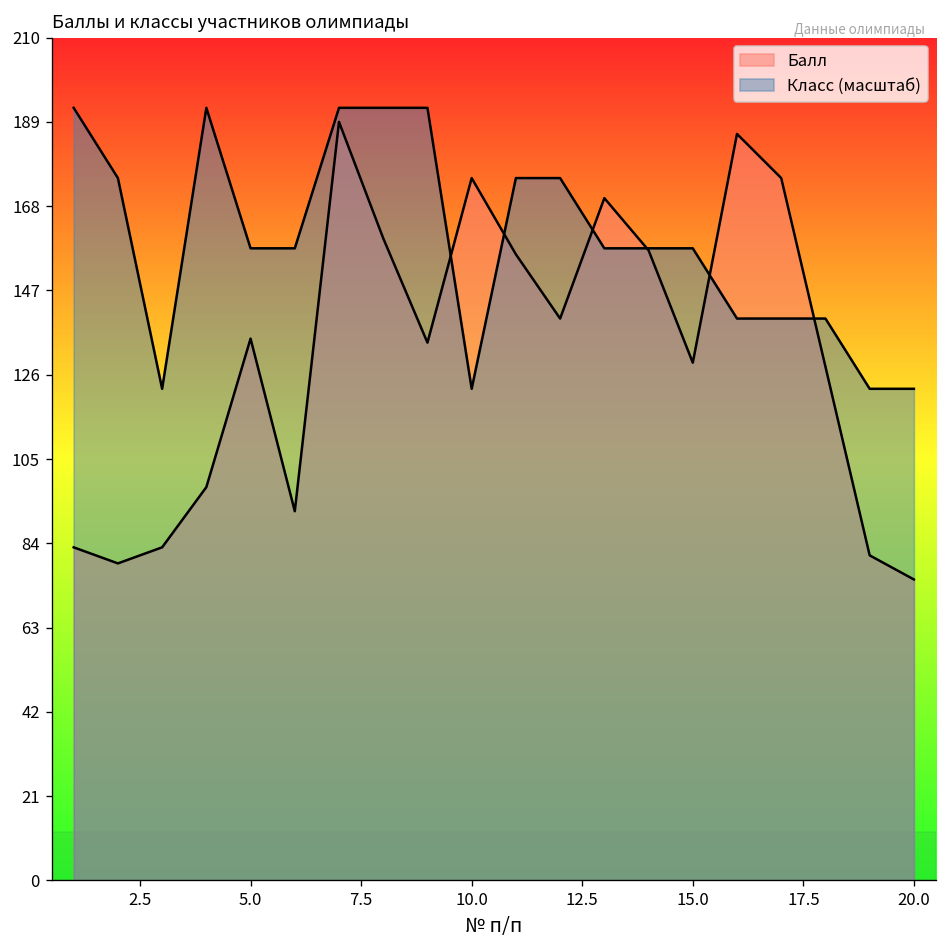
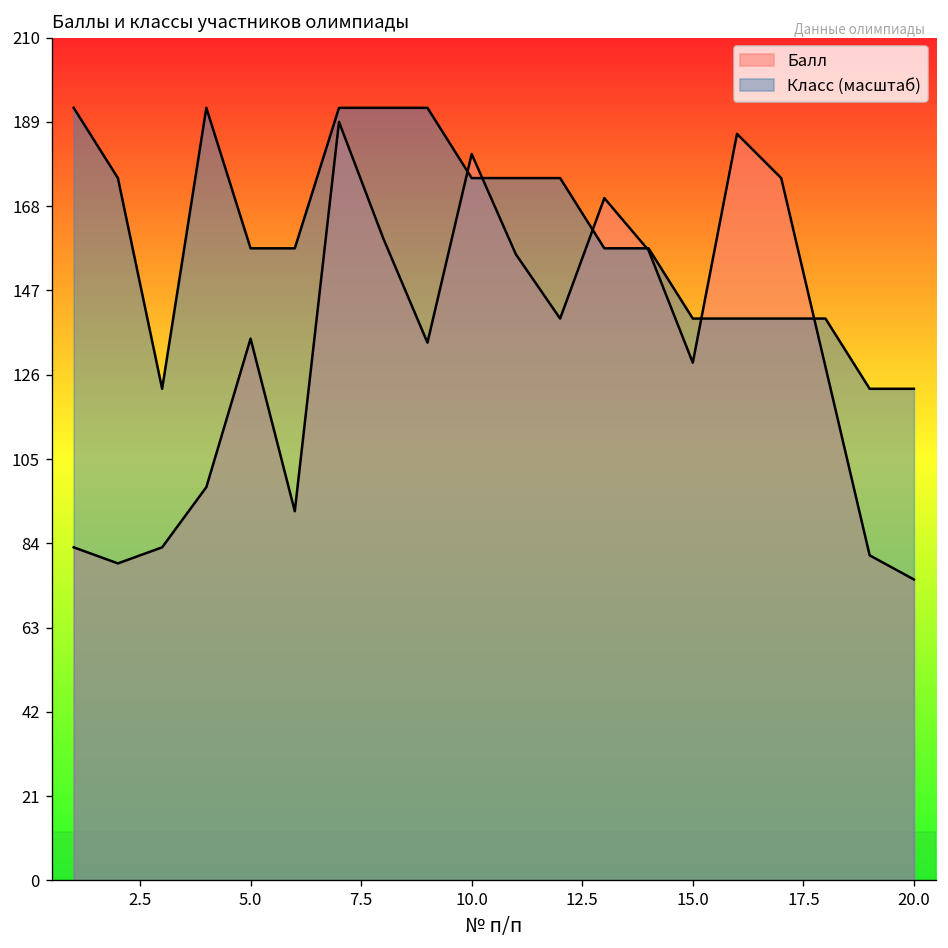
  {
    "Балл": {
      "5.0": 135,
-     "10.0": 175,
+     "10.0": 181,
      "15.0": 129,
      "20.0": 75
    },
    "Класс (масштаб)": {
      "5.0": 158,
-     "10.0": 123,
-     "15.0": 158,
+     "10.0": 175,
+     "15.0": 140,
      "20.0": 123
    }
  }
